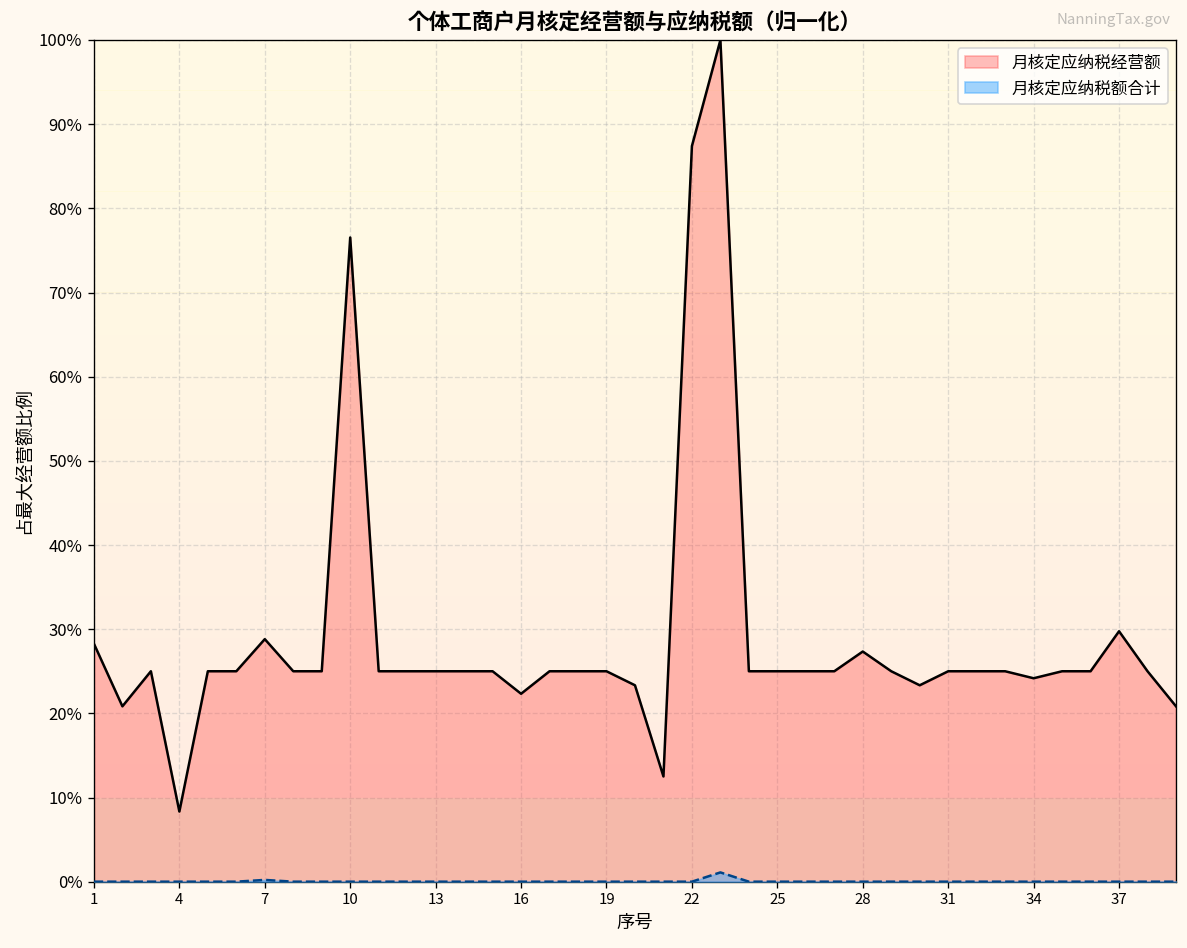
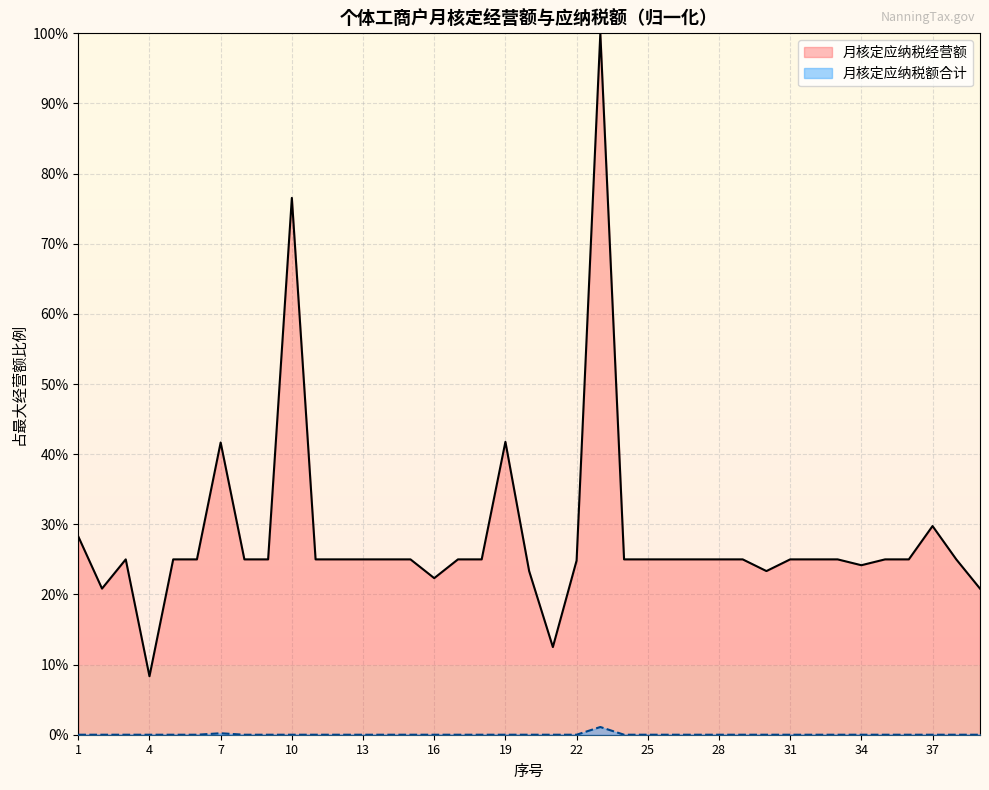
  {
    "月核定应纳税经营额": {
      "1": "28%",
      "4": "8%",
-     "7": "29%",
+     "7": "42%",
      "10": "77%",
      "13": "25%",
      "16": "22%",
-     "19": "25%",
-     "22": "87%",
+     "19": "42%",
+     "22": "25%",
      "25": "25%",
-     "28": "27%",
+     "28": "25%",
      "31": "25%",
      "34": "24%",
      "37": "30%"
    },
    "月核定应纳税额合计": {
      "1": "0%",
      "4": "0%",
      "7": "0%",
      "10": "0%",
      "13": "0%",
      "16": "0%",
      "19": "0%",
      "22": "0%",
      "25": "0%",
      "28": "0%",
      "31": "0%",
      "34": "0%",
      "37": "0%"
    }
  }
